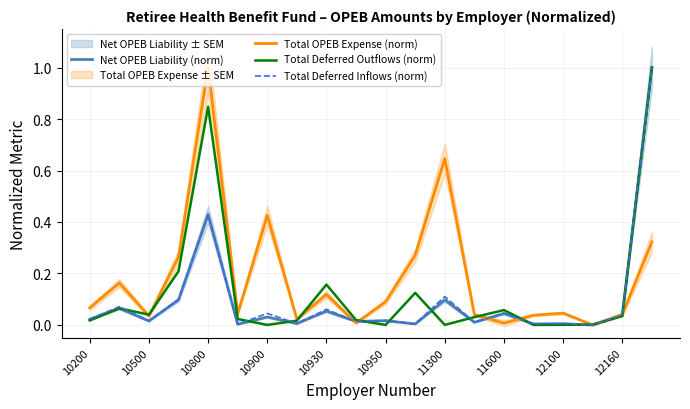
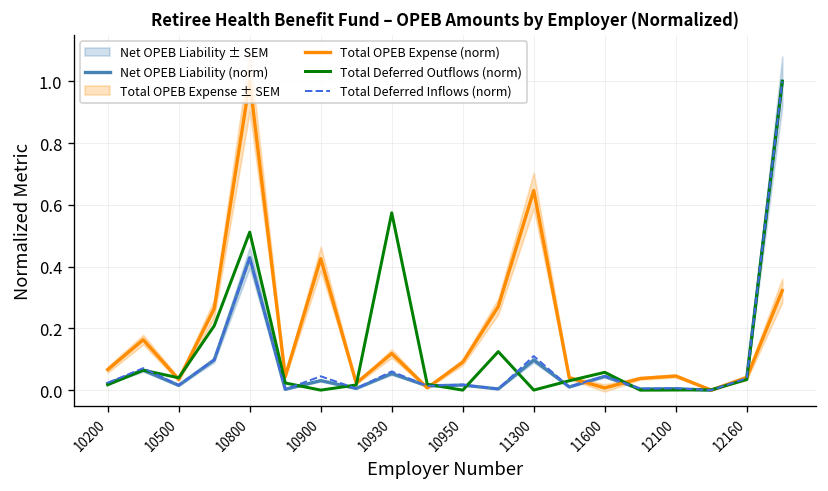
  {
    "Total Deferred Outflows (norm)": {
-     "10800": 0.85,
+     "10800": 0.51,
      "10900": 0.00,
-     "10930": 0.16,
+     "10930": 0.57,
      "10950": 0.00,
      "11300": 0.00
    }
  }
